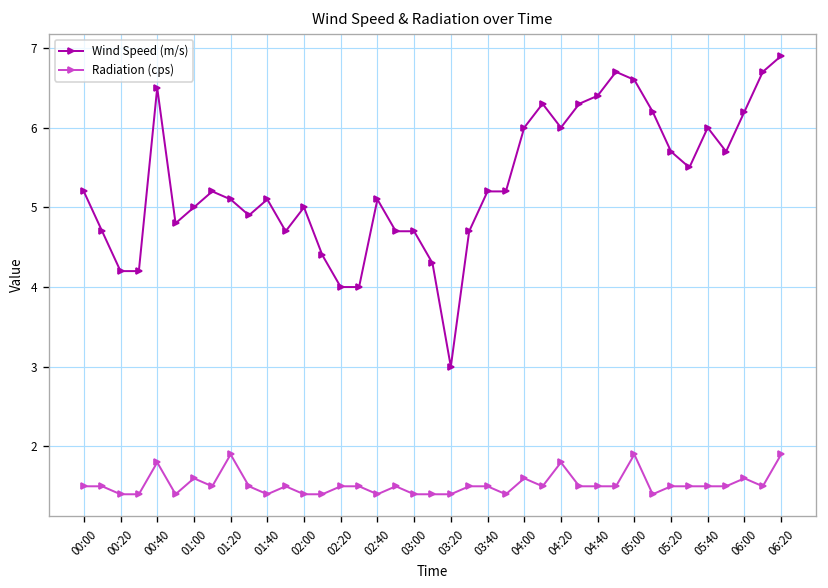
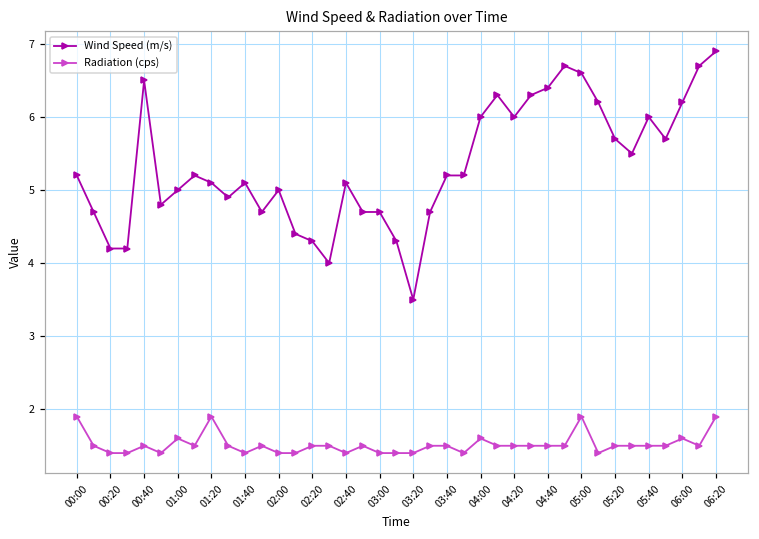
  {
    "Wind Speed (m/s)": {
      "00:00": 5.2,
      "00:20": 4.2,
      "00:40": 6.5,
      "01:00": 5.0,
      "01:20": 5.1,
      "01:40": 5.1,
      "02:00": 5.0,
-     "02:20": 4.0,
+     "02:20": 4.3,
      "02:40": 5.1,
      "03:00": 4.7,
-     "03:20": 3.0,
+     "03:20": 3.5,
      "03:40": 5.2,
      "04:00": 6.0,
      "04:20": 6.0,
      "04:40": 6.4,
      "05:00": 6.6,
      "05:20": 5.7,
      "05:40": 6.0,
      "06:00": 6.2,
      "06:20": 6.9
    },
    "Radiation (cps)": {
-     "00:00": 1.5,
+     "00:00": 1.9,
      "00:20": 1.4,
-     "00:40": 1.8,
+     "00:40": 1.5,
      "01:00": 1.6,
      "01:20": 1.9,
      "01:40": 1.4,
      "02:00": 1.4,
      "02:20": 1.5,
      "02:40": 1.4,
      "03:00": 1.4,
      "03:20": 1.4,
      "03:40": 1.5,
      "04:00": 1.6,
-     "04:20": 1.8,
+     "04:20": 1.5,
      "04:40": 1.5,
      "05:00": 1.9,
      "05:20": 1.5,
      "05:40": 1.5,
      "06:00": 1.6,
      "06:20": 1.9
    }
  }
